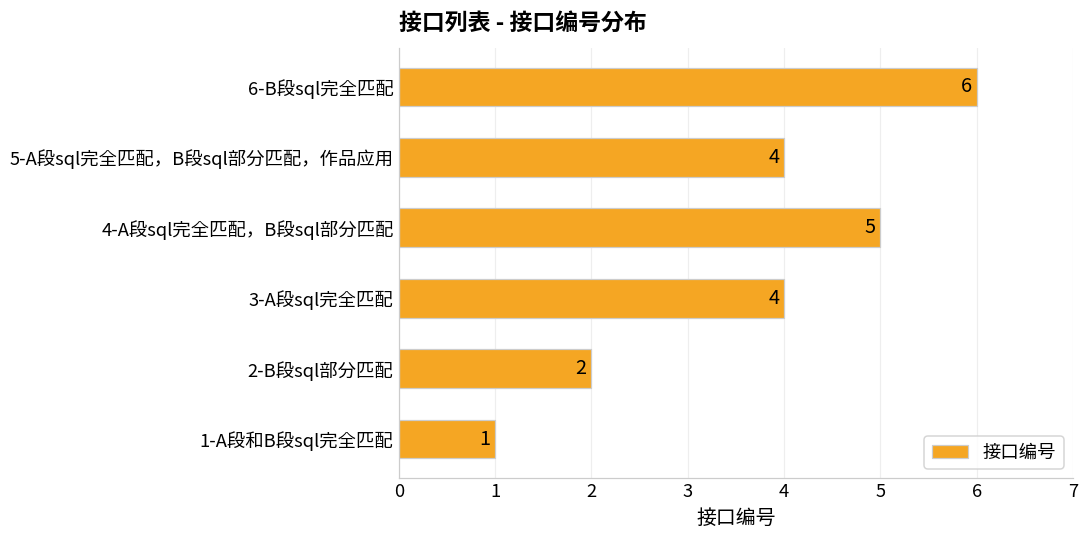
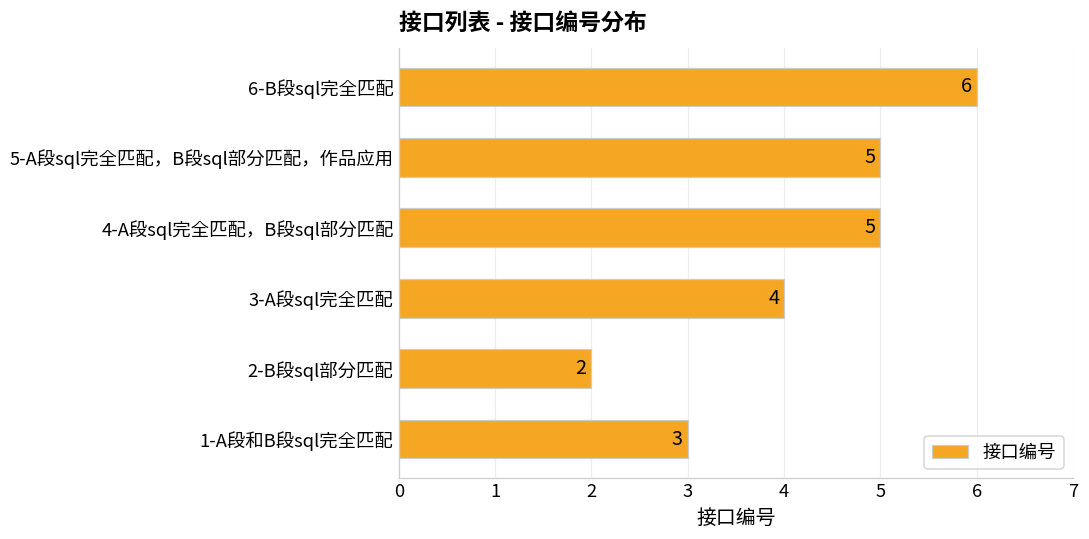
  {
    "6-B段sql完全匹配": 6,
-   "5-A段sql完全匹配，B段sql部分匹配，作品应用": 4,
+   "5-A段sql完全匹配，B段sql部分匹配，作品应用": 5,
    "4-A段sql完全匹配，B段sql部分匹配": 5,
    "3-A段sql完全匹配": 4,
    "2-B段sql部分匹配": 2,
-   "1-A段和B段sql完全匹配": 1
+   "1-A段和B段sql完全匹配": 3
  }
